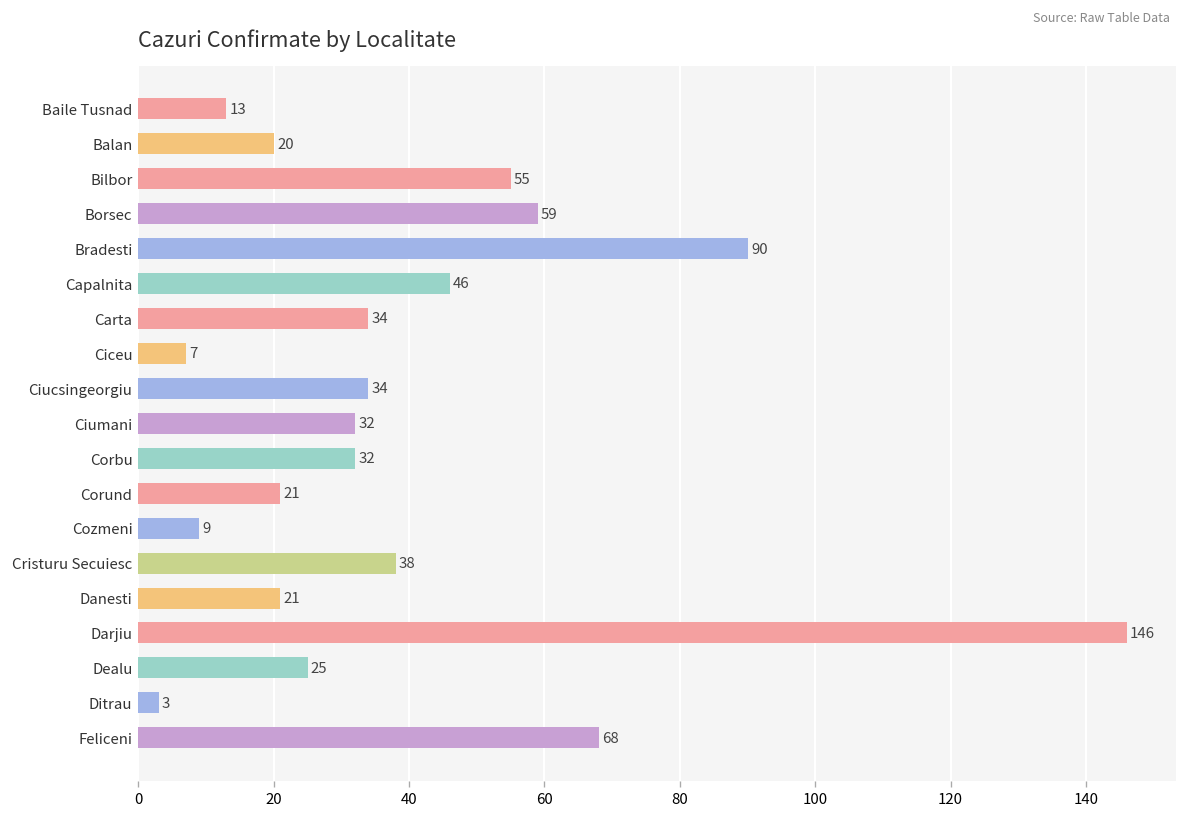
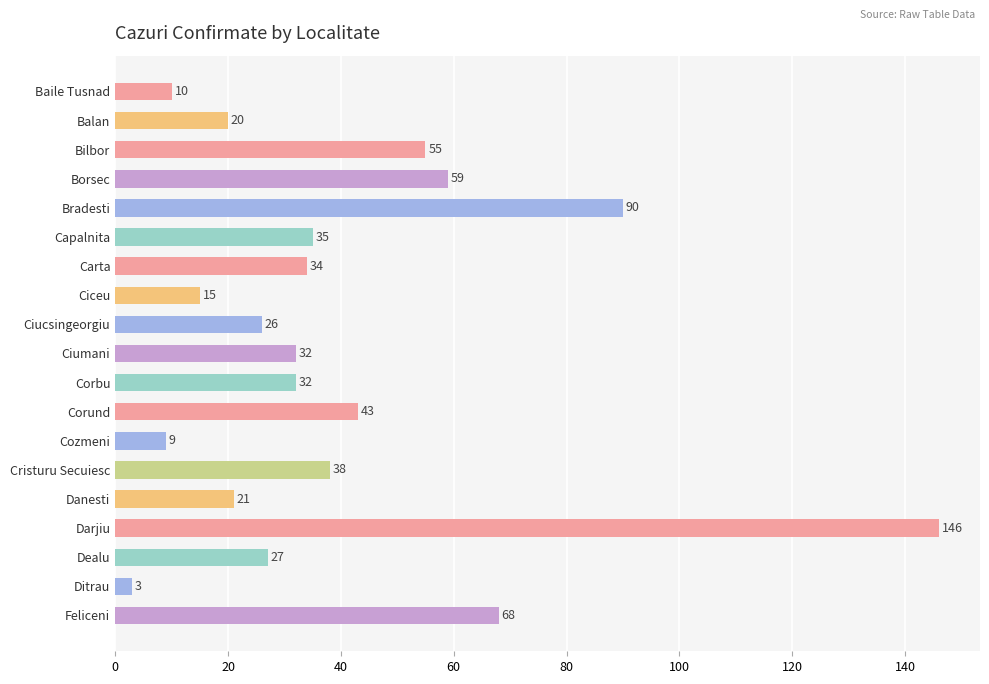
  {
-   "Baile Tusnad": 13,
+   "Baile Tusnad": 10,
    "Balan": 20,
    "Bilbor": 55,
    "Borsec": 59,
    "Bradesti": 90,
-   "Capalnita": 46,
+   "Capalnita": 35,
    "Carta": 34,
-   "Ciceu": 7,
-   "Ciucsingeorgiu": 34,
+   "Ciceu": 15,
+   "Ciucsingeorgiu": 26,
    "Ciumani": 32,
    "Corbu": 32,
-   "Corund": 21,
+   "Corund": 43,
    "Cozmeni": 9,
    "Cristuru Secuiesc": 38,
    "Danesti": 21,
    "Darjiu": 146,
-   "Dealu": 25,
+   "Dealu": 27,
    "Ditrau": 3,
    "Feliceni": 68
  }
